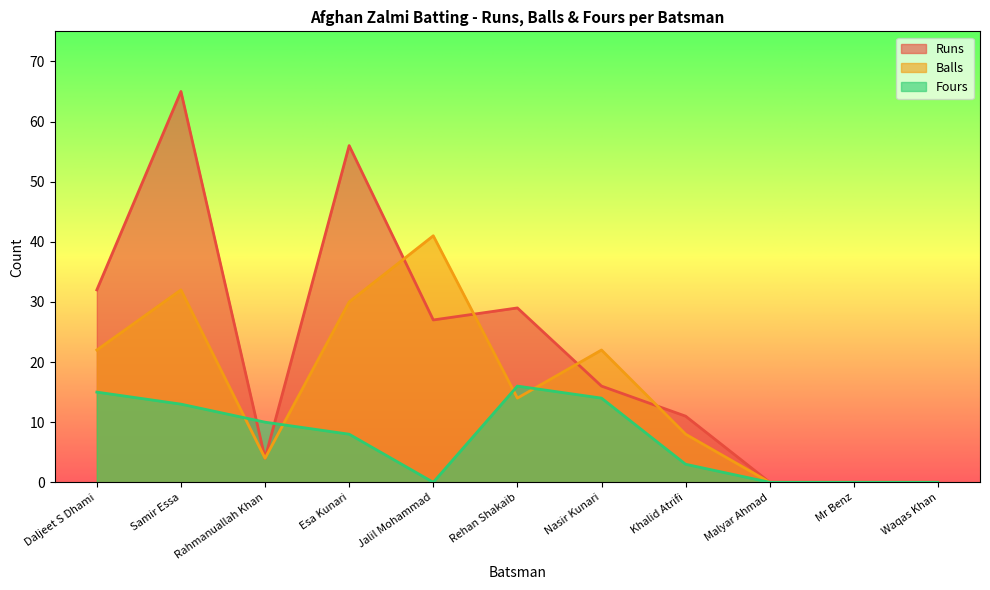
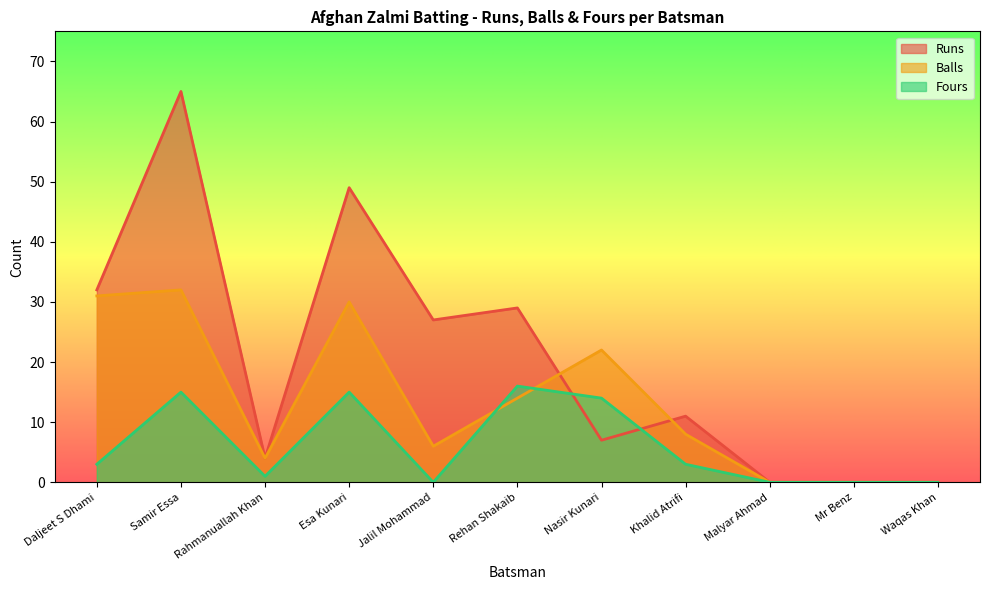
  {
    "Runs": {
      "Daljeet S Dhami": 32,
      "Samir Essa": 65,
-     "Esa Kunari": 56,
+     "Esa Kunari": 49,
      "Jalil Mohammad": 27,
      "Rehan Shakaib": 29,
-     "Nasir Kunari": 16,
+     "Nasir Kunari": 7,
      "Khalid Atrifi": 11
    },
    "Balls": {
-     "Daljeet S Dhami": 22,
+     "Daljeet S Dhami": 31,
      "Samir Essa": 32,
      "Esa Kunari": 30,
-     "Jalil Mohammad": 41,
+     "Jalil Mohammad": 6,
      "Rehan Shakaib": 14,
      "Nasir Kunari": 22,
      "Khalid Atrifi": 8
    },
    "Fours": {
-     "Daljeet S Dhami": 15,
-     "Samir Essa": 13,
-     "Rahmanuallah Khan": 10,
-     "Esa Kunari": 8,
+     "Daljeet S Dhami": 3,
+     "Samir Essa": 15,
+     "Rahmanuallah Khan": 1,
+     "Esa Kunari": 15,
      "Jalil Mohammad": 0,
      "Rehan Shakaib": 16,
      "Nasir Kunari": 14,
      "Khalid Atrifi": 3
    }
  }
